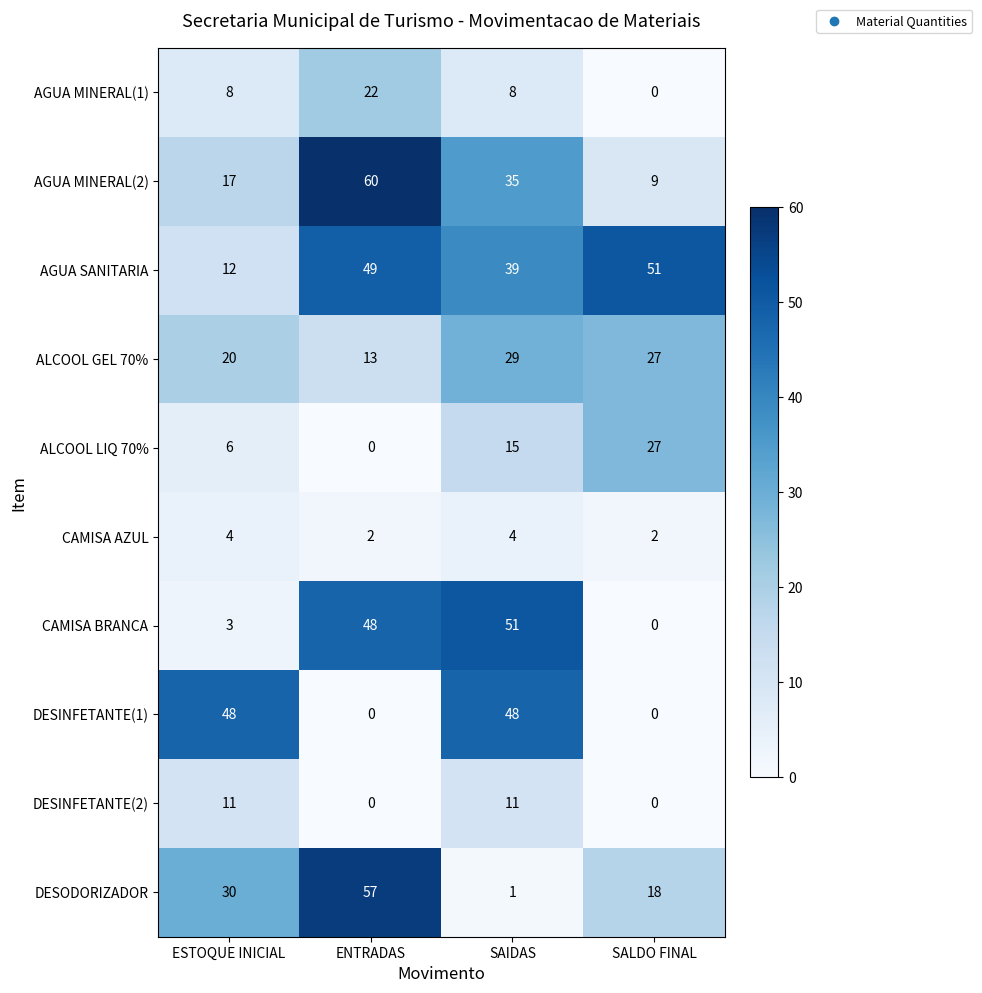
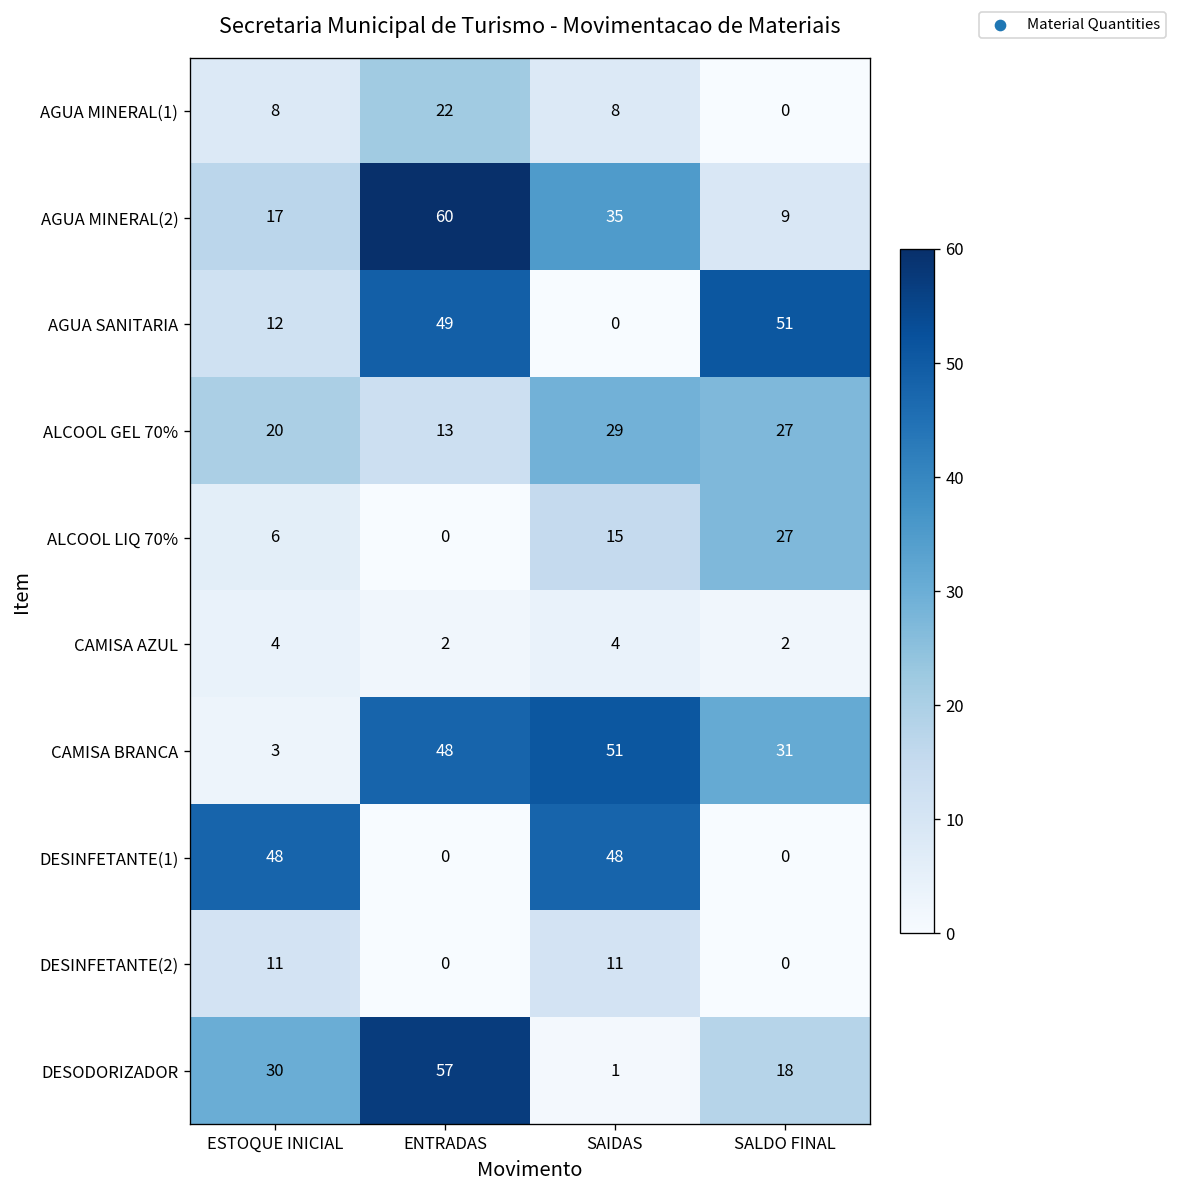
  {
    "AGUA MINERAL(1)": {
      "ESTOQUE INICIAL": 8,
      "ENTRADAS": 22,
      "SAIDAS": 8,
      "SALDO FINAL": 0
    },
    "AGUA MINERAL(2)": {
      "ESTOQUE INICIAL": 17,
      "ENTRADAS": 60,
      "SAIDAS": 35,
      "SALDO FINAL": 9
    },
    "AGUA SANITARIA": {
      "ESTOQUE INICIAL": 12,
      "ENTRADAS": 49,
-     "SAIDAS": 39,
+     "SAIDAS": 0,
      "SALDO FINAL": 51
    },
    "ALCOOL GEL 70%": {
      "ESTOQUE INICIAL": 20,
      "ENTRADAS": 13,
      "SAIDAS": 29,
      "SALDO FINAL": 27
    },
    "ALCOOL LIQ 70%": {
      "ESTOQUE INICIAL": 6,
      "ENTRADAS": 0,
      "SAIDAS": 15,
      "SALDO FINAL": 27
    },
    "CAMISA AZUL": {
      "ESTOQUE INICIAL": 4,
      "ENTRADAS": 2,
      "SAIDAS": 4,
      "SALDO FINAL": 2
    },
    "CAMISA BRANCA": {
      "ESTOQUE INICIAL": 3,
      "ENTRADAS": 48,
      "SAIDAS": 51,
-     "SALDO FINAL": 0
+     "SALDO FINAL": 31
    },
    "DESINFETANTE(1)": {
      "ESTOQUE INICIAL": 48,
      "ENTRADAS": 0,
      "SAIDAS": 48,
      "SALDO FINAL": 0
    },
    "DESINFETANTE(2)": {
      "ESTOQUE INICIAL": 11,
      "ENTRADAS": 0,
      "SAIDAS": 11,
      "SALDO FINAL": 0
    },
    "DESODORIZADOR": {
      "ESTOQUE INICIAL": 30,
      "ENTRADAS": 57,
      "SAIDAS": 1,
      "SALDO FINAL": 18
    }
  }
